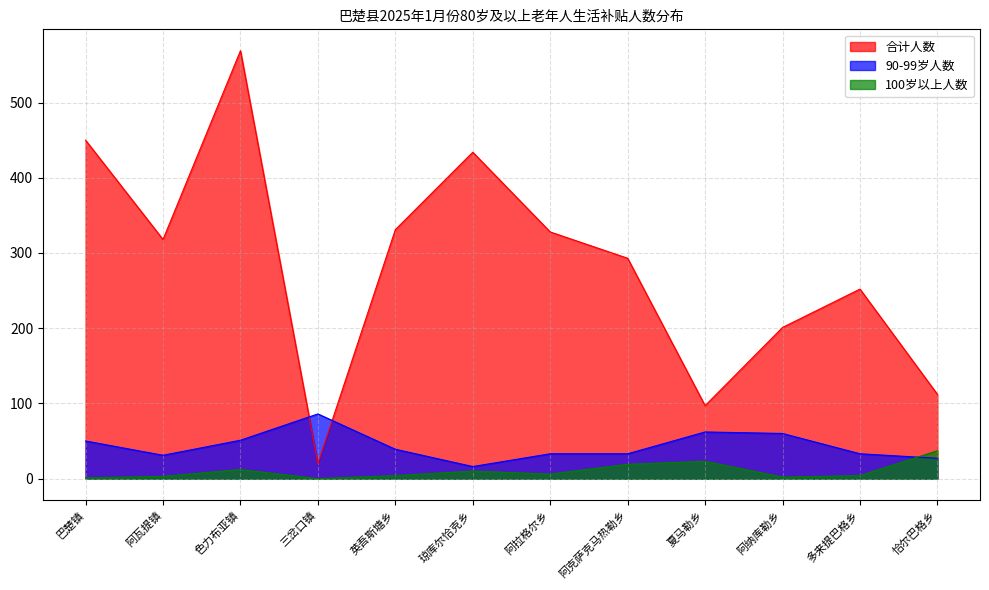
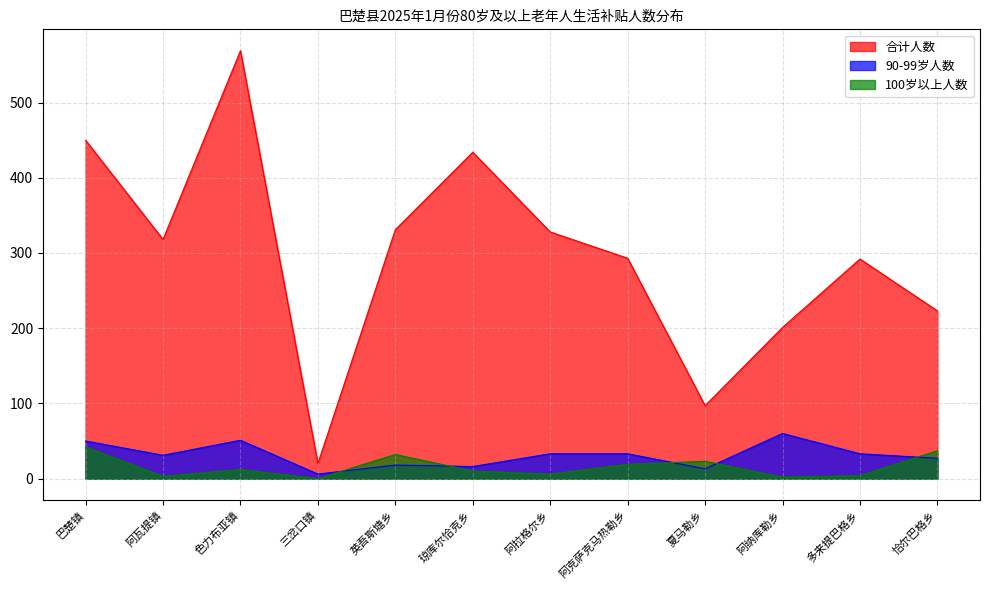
  {
    "合计人数": {
      "巴楚镇": 450,
      "阿瓦提镇": 320,
      "色力布亚镇": 570,
      "三岔口镇": 20,
      "英吾斯塘乡": 330,
      "琼库尔恰克乡": 430,
      "阿拉格尔乡": 330,
      "阿克萨克马热勒乡": 290,
      "夏马勒乡": 100,
      "阿纳库勒乡": 200,
-     "多来提巴格乡": 250,
-     "恰尔巴格乡": 110
+     "多来提巴格乡": 290,
+     "恰尔巴格乡": 220
    },
    "90-99岁人数": {
      "巴楚镇": 50,
      "阿瓦提镇": 30,
      "色力布亚镇": 50,
-     "三岔口镇": 90,
-     "英吾斯塘乡": 40,
+     "三岔口镇": 10,
+     "英吾斯塘乡": 20,
      "琼库尔恰克乡": 20,
      "阿拉格尔乡": 30,
      "阿克萨克马热勒乡": 30,
-     "夏马勒乡": 60,
+     "夏马勒乡": 10,
      "阿纳库勒乡": 60,
      "多来提巴格乡": 30,
      "恰尔巴格乡": 30
    },
    "100岁以上人数": {
-     "巴楚镇": 0,
+     "巴楚镇": 40,
      "阿瓦提镇": 0,
      "色力布亚镇": 10,
      "三岔口镇": 0,
-     "英吾斯塘乡": 0,
+     "英吾斯塘乡": 30,
      "琼库尔恰克乡": 10,
      "阿拉格尔乡": 10,
      "阿克萨克马热勒乡": 20,
      "夏马勒乡": 20,
      "阿纳库勒乡": 0,
      "多来提巴格乡": 0,
      "恰尔巴格乡": 40
    }
  }
